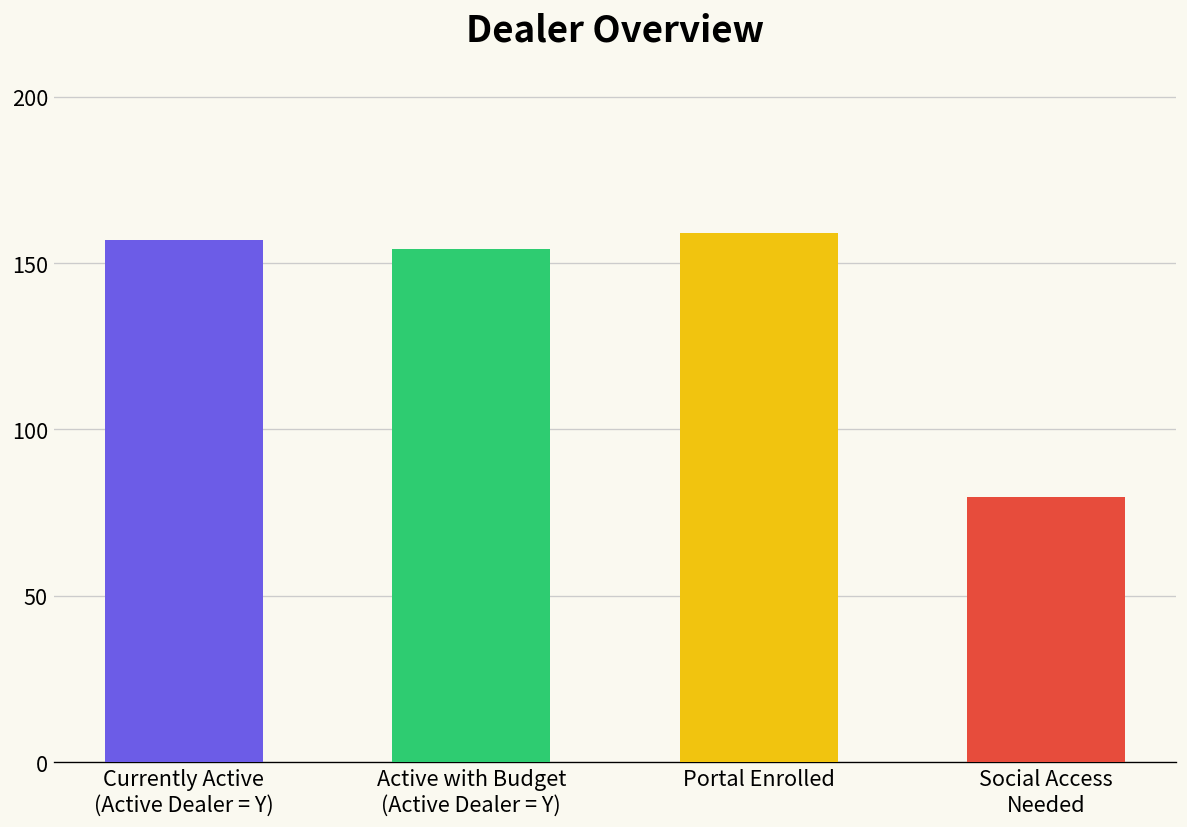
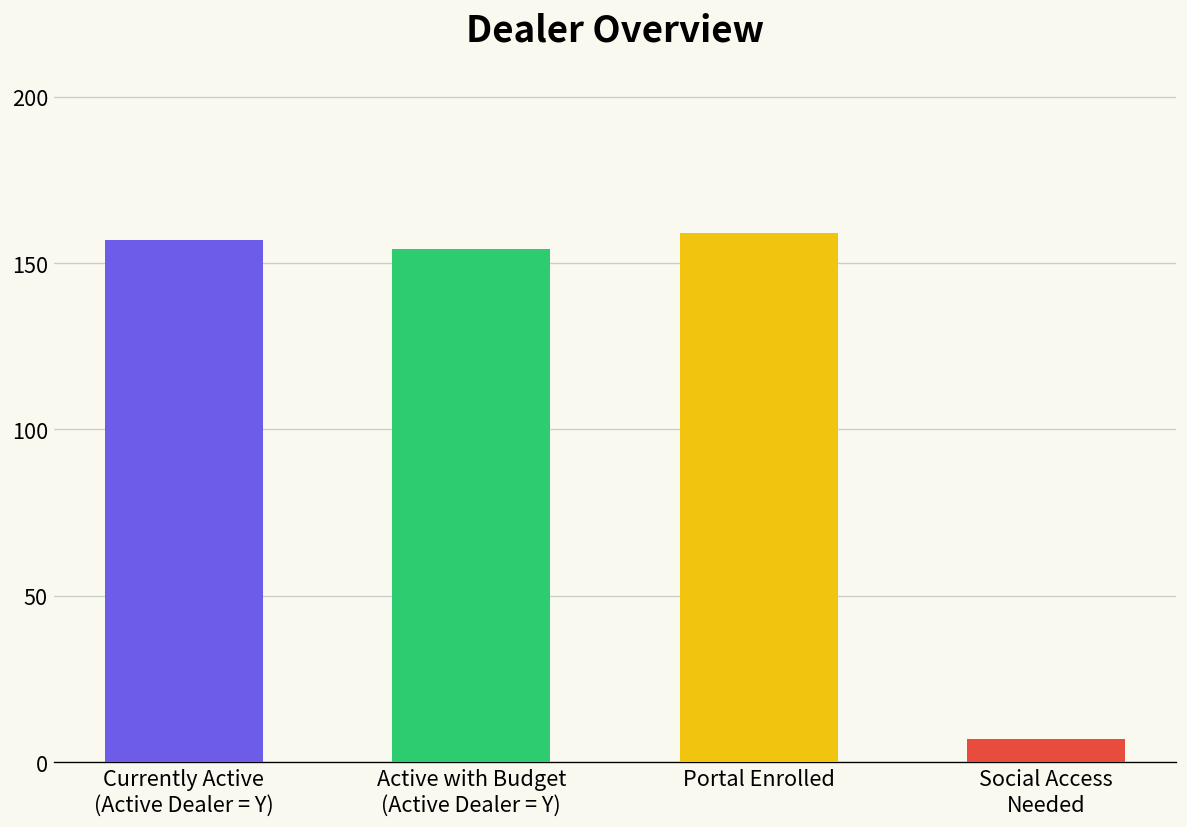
  {
    "Currently Active (Active Dealer = Y)": 157,
    "Active with Budget (Active Dealer = Y)": 154,
    "Portal Enrolled": 159,
-   "Social Access Needed": 80
+   "Social Access Needed": 7
  }
